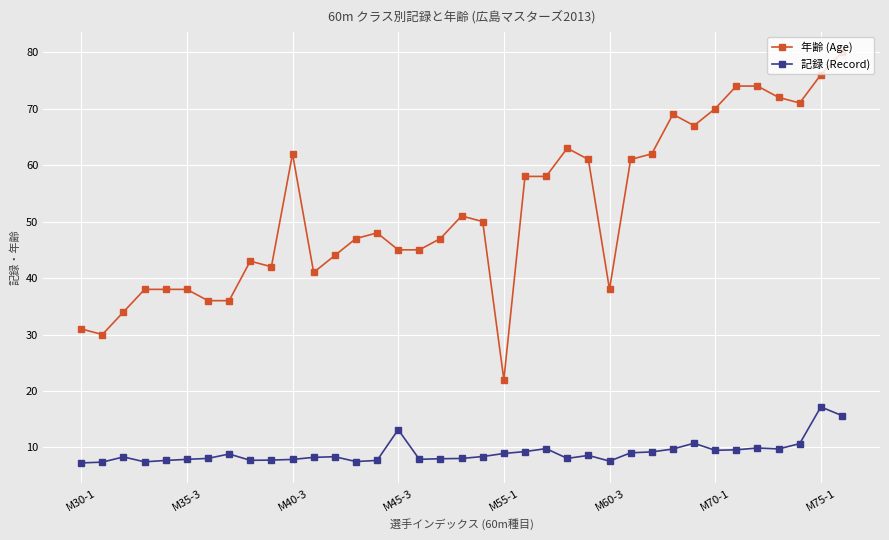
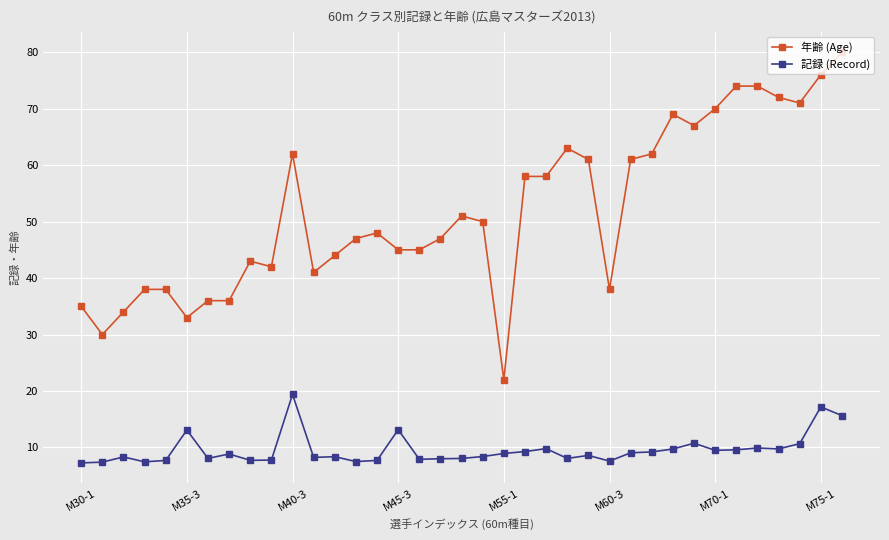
  {
    "年齢 (Age)": {
-     "M30-1": 31,
-     "M35-3": 38,
+     "M30-1": 35,
+     "M35-3": 33,
      "M40-3": 62,
      "M45-3": 45,
      "M55-1": 22,
      "M60-3": 38,
      "M70-1": 70,
      "M75-1": 76
    },
    "記録 (Record)": {
      "M30-1": 7,
-     "M35-3": 8,
-     "M40-3": 8,
+     "M35-3": 13,
+     "M40-3": 19,
      "M45-3": 13,
      "M55-1": 9,
      "M60-3": 8,
      "M70-1": 10,
      "M75-1": 17
    }
  }
